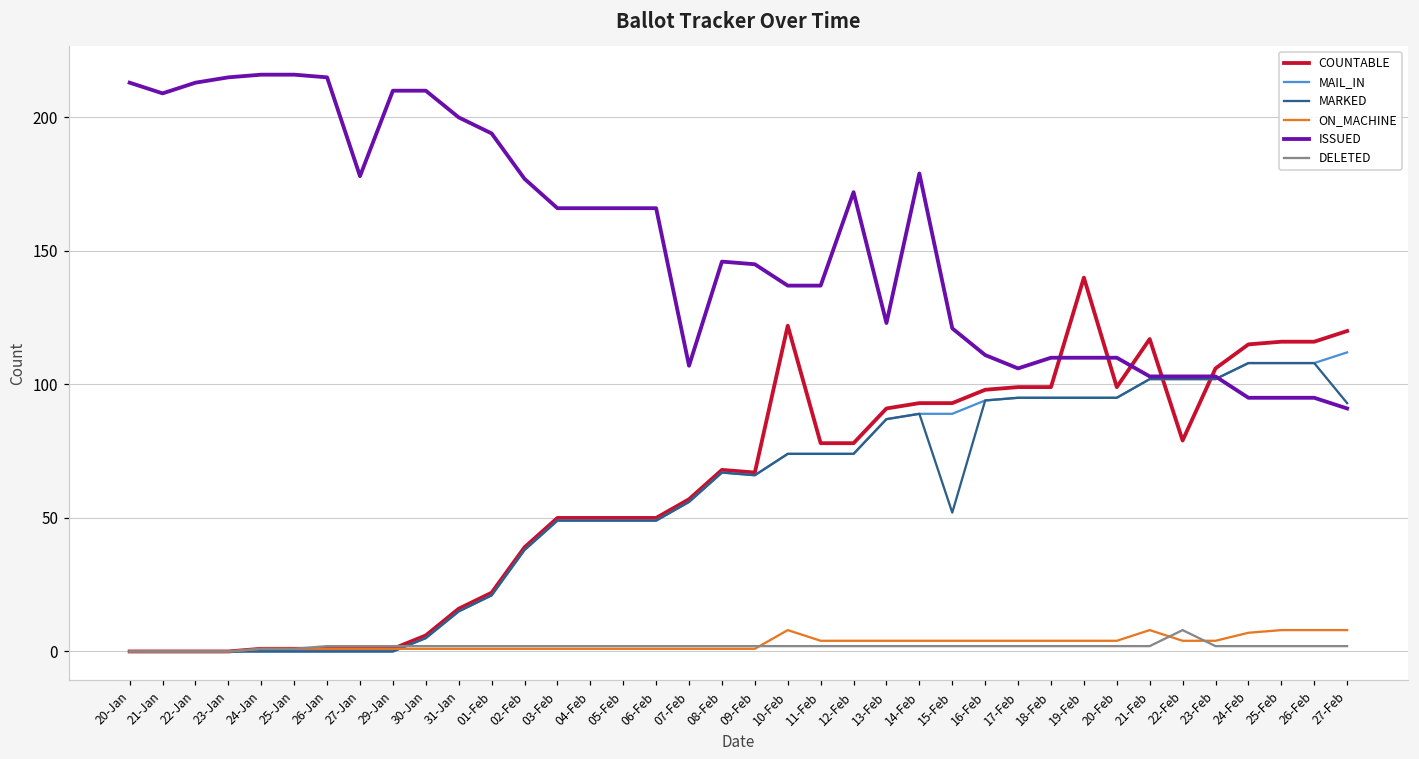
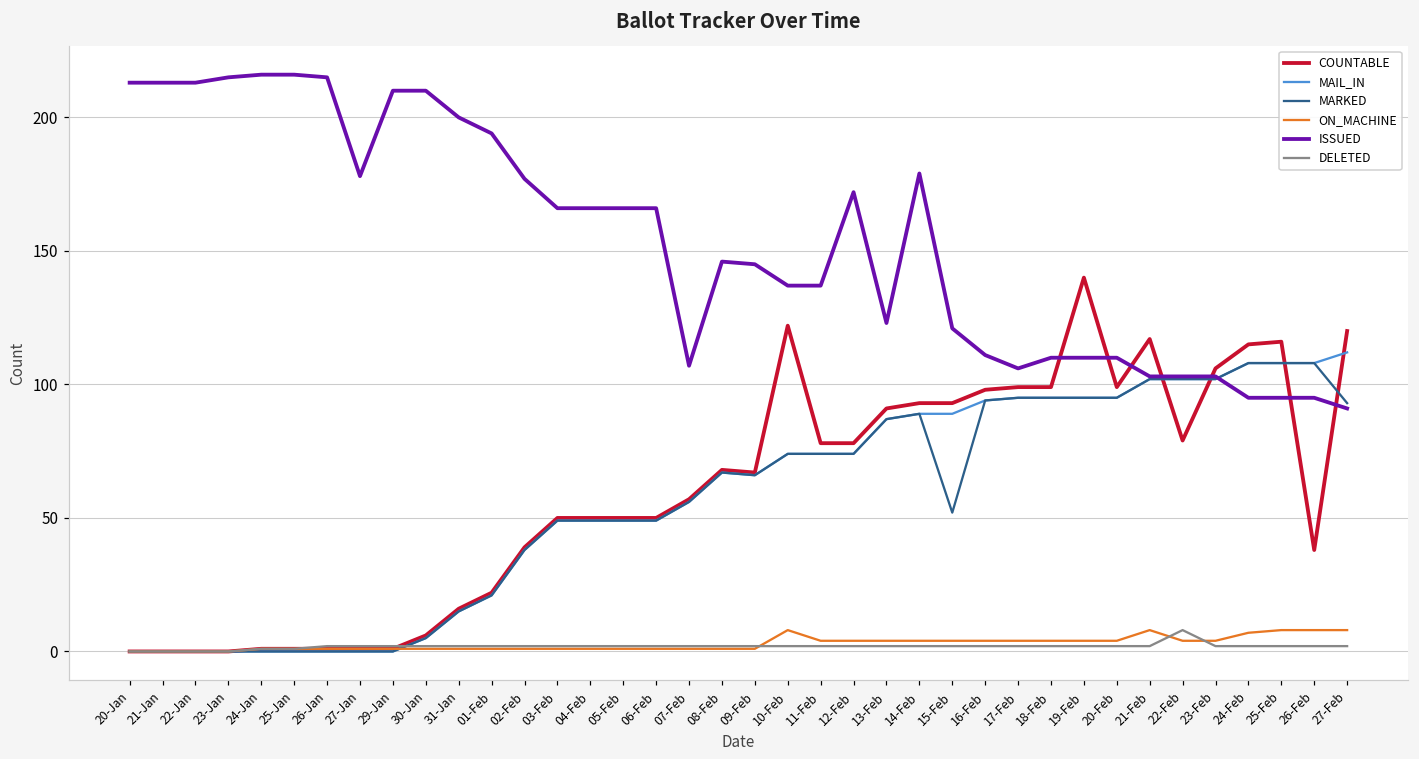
  {
    "COUNTABLE": {
      "10-Feb": 122,
      "11-Feb": 78,
      "12-Feb": 78,
      "13-Feb": 91,
      "14-Feb": 93,
      "15-Feb": 93,
      "16-Feb": 98,
      "17-Feb": 99,
      "18-Feb": 99,
      "19-Feb": 140,
      "20-Feb": 99,
      "21-Feb": 117,
      "22-Feb": 79,
      "23-Feb": 106,
      "24-Feb": 115,
      "25-Feb": 116,
-     "26-Feb": 116,
+     "26-Feb": 38,
      "27-Feb": 120
    },
    "MAIL_IN": {
      "15-Feb": 89,
      "27-Feb": 112
    },
    "MARKED": {
      "15-Feb": 52,
      "27-Feb": 93
    },
    "ON_MACHINE": {
      "10-Feb": 8,
      "11-Feb": 4,
      "12-Feb": 4,
      "13-Feb": 4,
      "14-Feb": 4,
      "15-Feb": 4,
      "16-Feb": 4,
      "17-Feb": 4,
      "18-Feb": 4,
      "19-Feb": 4,
      "20-Feb": 4,
      "21-Feb": 8,
      "22-Feb": 4,
      "23-Feb": 4,
      "24-Feb": 7,
      "25-Feb": 8,
      "26-Feb": 8,
      "27-Feb": 8
    },
    "ISSUED": {
      "20-Jan": 213,
-     "21-Jan": 209,
+     "21-Jan": 213,
      "22-Jan": 213,
      "23-Jan": 215,
      "24-Jan": 216,
      "25-Jan": 216,
      "26-Jan": 215,
      "27-Jan": 178,
      "29-Jan": 210,
      "30-Jan": 210,
      "31-Jan": 200,
      "01-Feb": 194,
      "02-Feb": 177,
      "03-Feb": 166,
      "04-Feb": 166,
      "05-Feb": 166,
      "06-Feb": 166,
      "07-Feb": 107,
      "08-Feb": 146,
      "09-Feb": 145,
      "10-Feb": 137,
      "11-Feb": 137,
      "12-Feb": 172,
      "13-Feb": 123,
      "14-Feb": 179,
      "15-Feb": 121,
      "16-Feb": 111,
      "17-Feb": 106,
      "18-Feb": 110,
      "19-Feb": 110,
      "20-Feb": 110,
      "24-Feb": 95,
      "25-Feb": 95,
      "26-Feb": 95,
      "27-Feb": 91
    },
    "DELETED": {
      "10-Feb": 2,
      "11-Feb": 2,
      "12-Feb": 2,
      "13-Feb": 2,
      "14-Feb": 2,
      "15-Feb": 2,
      "16-Feb": 2,
      "17-Feb": 2,
      "18-Feb": 2,
      "19-Feb": 2,
      "20-Feb": 2,
      "21-Feb": 2,
      "22-Feb": 8,
      "23-Feb": 2,
      "24-Feb": 2,
      "25-Feb": 2,
      "26-Feb": 2,
      "27-Feb": 2
    }
  }
